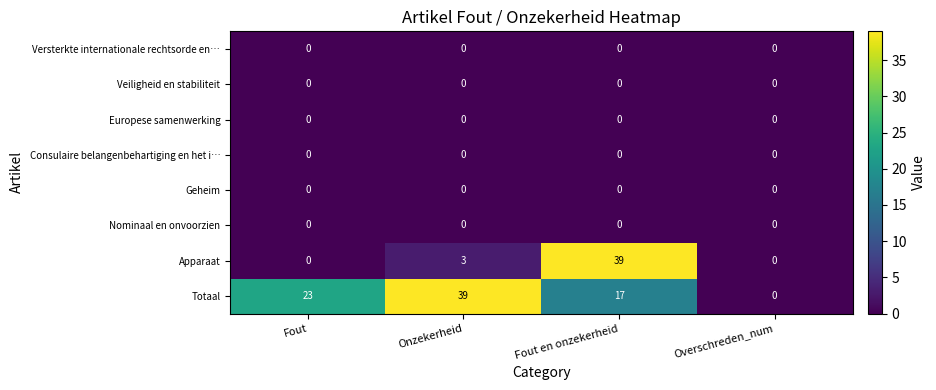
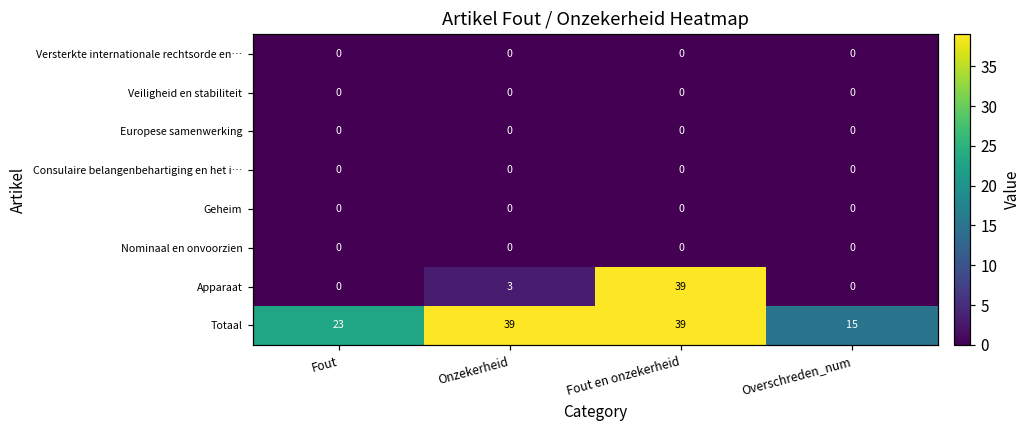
  {
    "Versterkte internationale rechtsorde en…": {
      "Fout": 0,
      "Onzekerheid": 0,
      "Fout en onzekerheid": 0,
      "Overschreden_num": 0
    },
    "Veiligheid en stabiliteit": {
      "Fout": 0,
      "Onzekerheid": 0,
      "Fout en onzekerheid": 0,
      "Overschreden_num": 0
    },
    "Europese samenwerking": {
      "Fout": 0,
      "Onzekerheid": 0,
      "Fout en onzekerheid": 0,
      "Overschreden_num": 0
    },
    "Consulaire belangenbehartiging en het i…": {
      "Fout": 0,
      "Onzekerheid": 0,
      "Fout en onzekerheid": 0,
      "Overschreden_num": 0
    },
    "Geheim": {
      "Fout": 0,
      "Onzekerheid": 0,
      "Fout en onzekerheid": 0,
      "Overschreden_num": 0
    },
    "Nominaal en onvoorzien": {
      "Fout": 0,
      "Onzekerheid": 0,
      "Fout en onzekerheid": 0,
      "Overschreden_num": 0
    },
    "Apparaat": {
      "Fout": 0,
      "Onzekerheid": 3,
      "Fout en onzekerheid": 39,
      "Overschreden_num": 0
    },
    "Totaal": {
      "Fout": 23,
      "Onzekerheid": 39,
-     "Fout en onzekerheid": 17,
-     "Overschreden_num": 0
+     "Fout en onzekerheid": 39,
+     "Overschreden_num": 15
    }
  }
